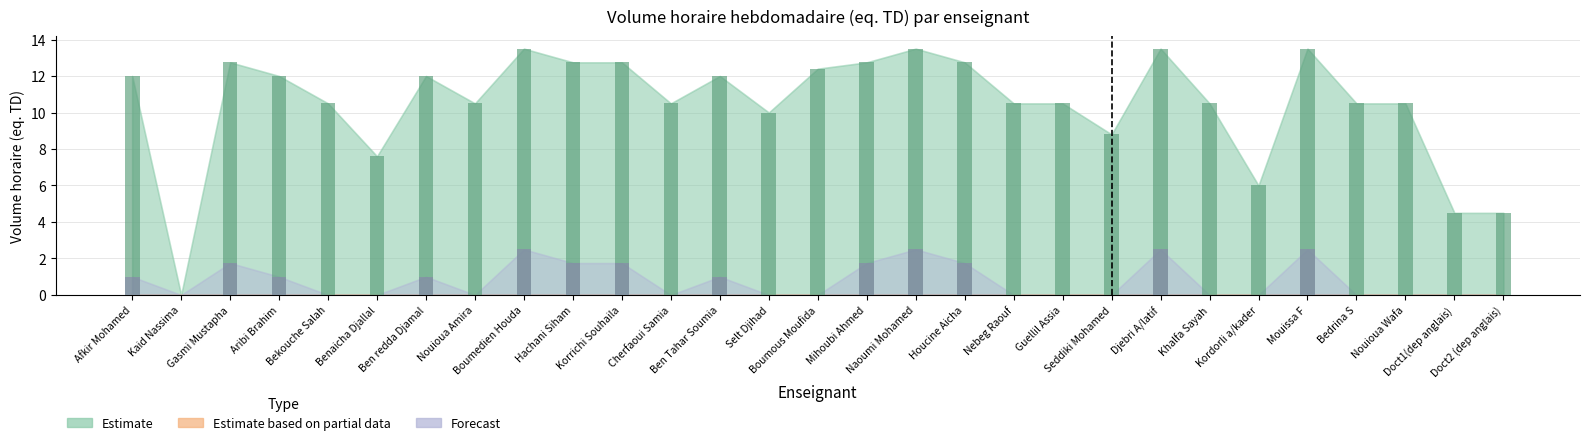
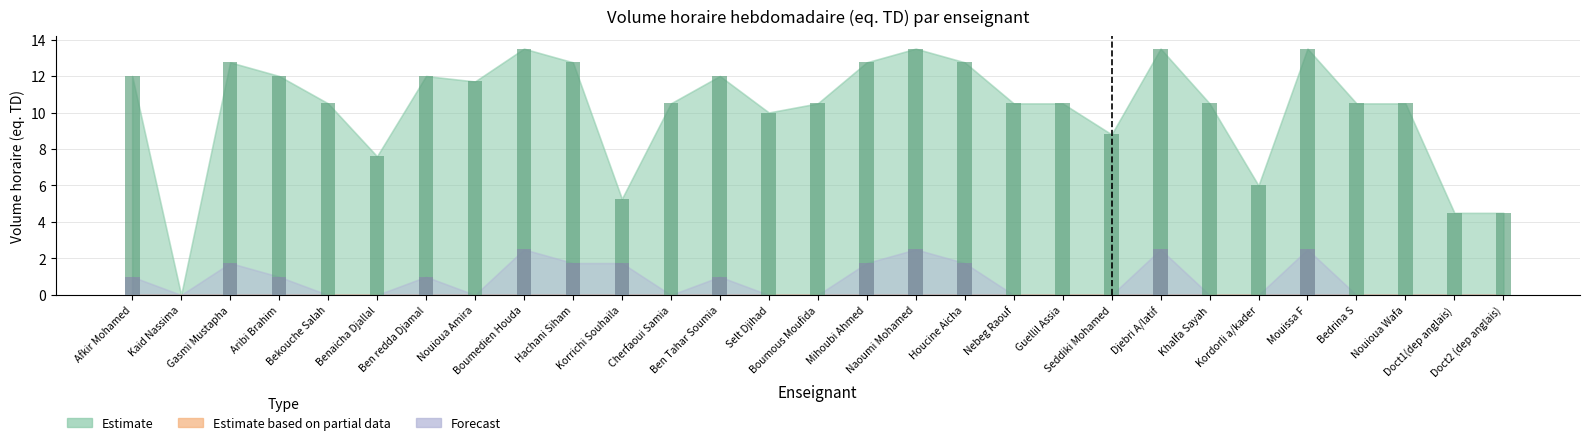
  {
    "Estimate": {
      "Afkir Mohamed": 12.0,
      "Gasmi Mustapha": 12.8,
      "Aribi Brahim": 12.0,
      "Bekouche Salah": 10.5,
      "Benaicha Djallal": 7.6,
      "Ben redda Djamal": 12.0,
-     "Nouioua Amira": 10.5,
+     "Nouioua Amira": 11.7,
      "Boumedien Houda": 13.5,
      "Hachani Siham": 12.8,
-     "Korrichi Souhaila": 12.8,
+     "Korrichi Souhaila": 5.3,
      "Cherfaoui Samia": 10.5,
      "Ben Tahar Soumia": 12.0,
      "Selt Djihad": 10.0,
-     "Boumous Moufida": 12.4,
+     "Boumous Moufida": 10.5,
      "Mihoubi Ahmed": 12.8,
      "Naoumi Mohamed": 13.5,
      "Houcine Aicha": 12.8,
      "Nebeg Raouf": 10.5,
      "Guellil Assia": 10.5,
      "Seddiki Mohamed": 8.8,
      "Djebri A/latif": 13.5,
      "Khalfa Sayah": 10.5,
      "Kordorli a/kader": 6.0,
      "Mouissa F": 13.5,
      "Bedrina S": 10.5,
      "Nouioua Wafa": 10.5,
      "Doct1(dep anglais)": 4.5,
      "Doct2 (dep anglais)": 4.5
    },
    "Estimate based on partial data": {
      "Afkir Mohamed": 0.0,
      "Gasmi Mustapha": 0.0,
      "Aribi Brahim": 0.0,
      "Ben redda Djamal": 0.0,
      "Boumedien Houda": 0.0,
      "Hachani Siham": 0.0,
      "Korrichi Souhaila": 0.0,
      "Ben Tahar Soumia": 0.0,
      "Mihoubi Ahmed": 0.0,
      "Naoumi Mohamed": 0.0,
      "Houcine Aicha": 0.0,
      "Djebri A/latif": 0.0,
      "Mouissa F": 0.0
    },
    "Forecast": {
      "Afkir Mohamed": 1.0,
      "Gasmi Mustapha": 1.8,
      "Aribi Brahim": 1.0,
      "Ben redda Djamal": 1.0,
      "Boumedien Houda": 2.5,
      "Hachani Siham": 1.8,
      "Korrichi Souhaila": 1.8,
      "Ben Tahar Soumia": 1.0,
      "Mihoubi Ahmed": 1.8,
      "Naoumi Mohamed": 2.5,
      "Houcine Aicha": 1.8,
      "Djebri A/latif": 2.5,
      "Mouissa F": 2.5
    }
  }
